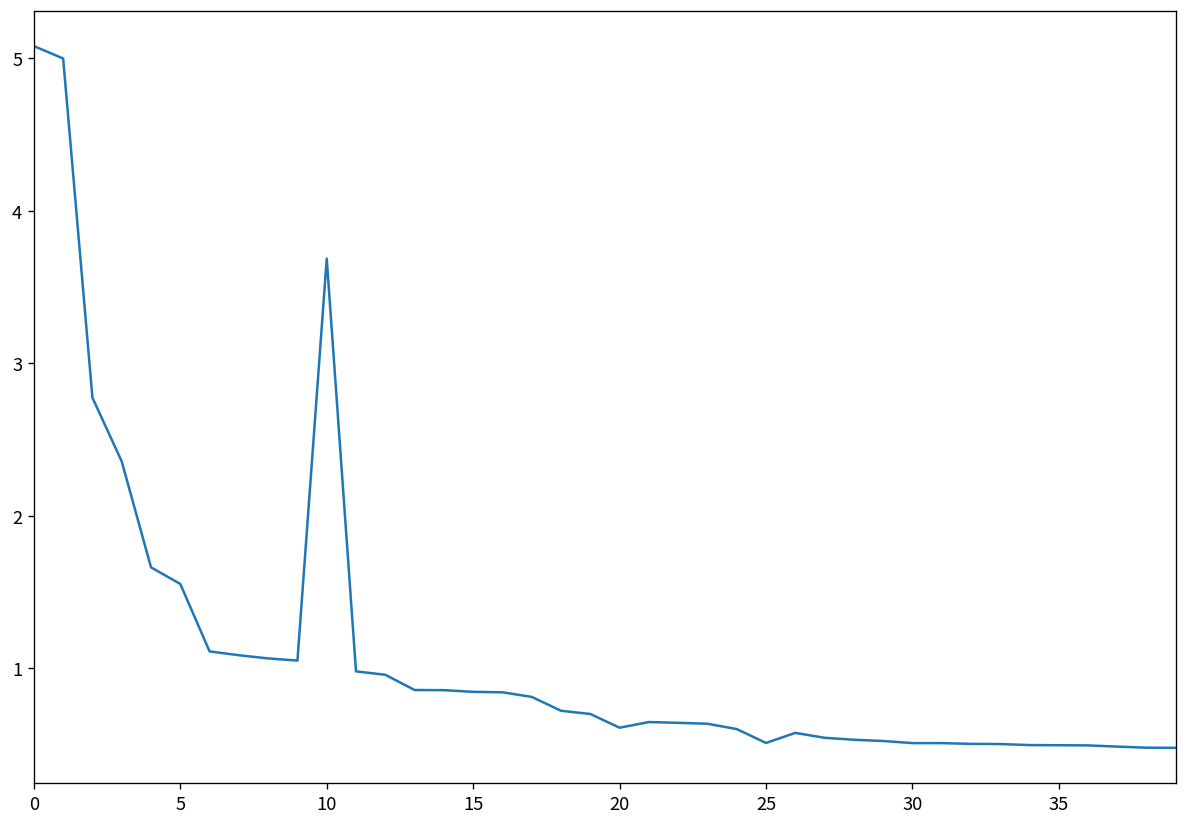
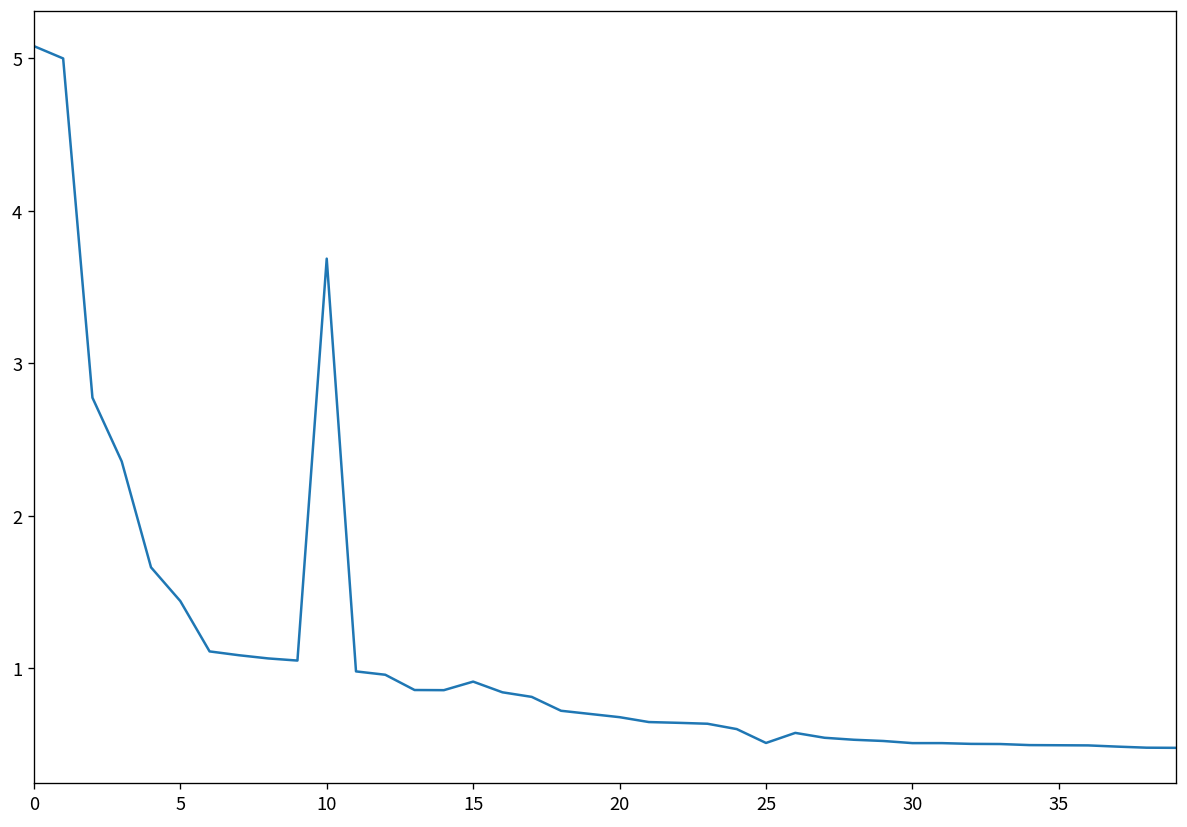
  {
    "0": 5.08,
-   "5": 1.55,
+   "5": 1.44,
    "10": 3.69,
-   "15": 0.85,
-   "20": 0.61,
+   "15": 0.91,
+   "20": 0.68,
    "25": 0.51,
    "30": 0.51,
    "35": 0.50
  }
